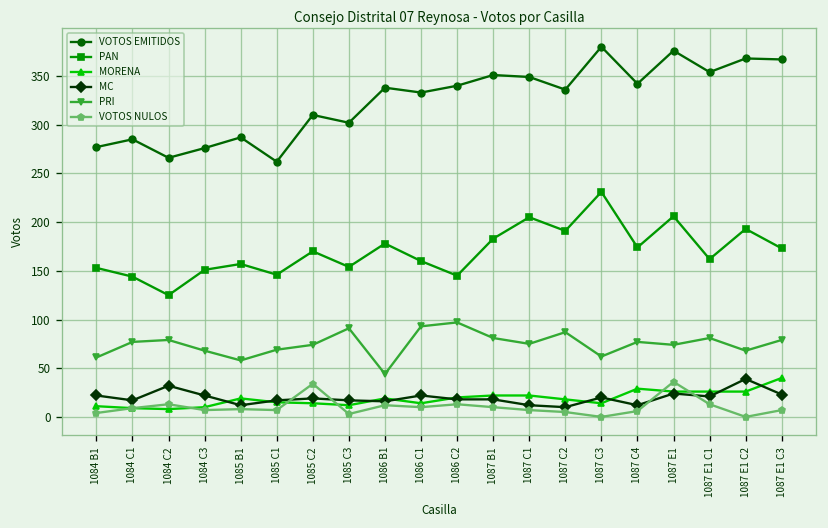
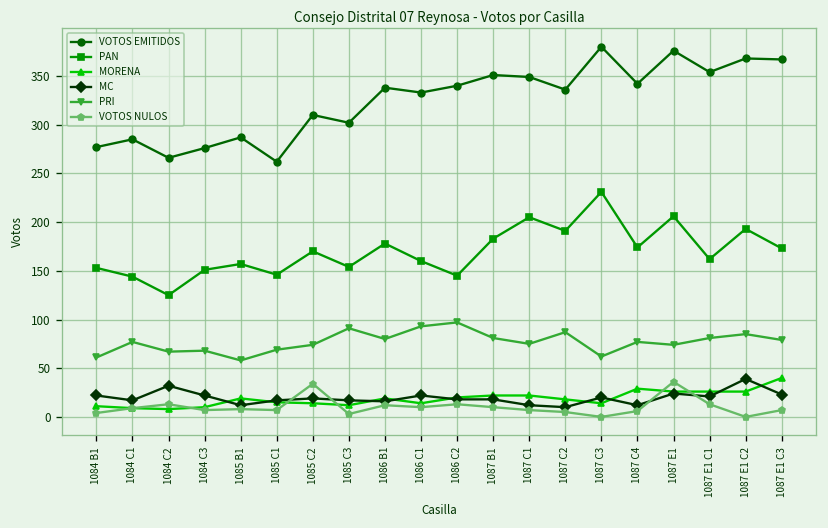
  {
    "PRI": {
      "1084 B1": 60,
      "1084 C1": 80,
-     "1084 C2": 80,
+     "1084 C2": 70,
      "1084 C3": 70,
      "1085 B1": 60,
      "1085 C1": 70,
      "1085 C2": 70,
      "1085 C3": 90,
-     "1086 B1": 40,
+     "1086 B1": 80,
      "1086 C1": 90,
      "1086 C2": 100,
      "1087 B1": 80,
      "1087 C1": 80,
      "1087 C2": 90,
      "1087 C3": 60,
      "1087 C4": 80,
      "1087 E1": 70,
      "1087 E1 C1": 80,
-     "1087 E1 C2": 70,
+     "1087 E1 C2": 90,
      "1087 E1 C3": 80
    },
    "VOTOS NULOS": {
      "1084 B1": 0,
      "1084 C2": 10,
      "1085 B1": 10,
      "1085 C1": 10,
      "1085 C2": 30,
      "1085 C3": 0,
      "1086 B1": 10,
      "1086 C1": 10,
      "1086 C2": 10,
      "1087 B1": 10,
      "1087 C1": 10,
      "1087 C2": 10,
      "1087 C3": 0,
      "1087 C4": 10,
      "1087 E1": 40,
      "1087 E1 C1": 10,
      "1087 E1 C2": 0,
      "1087 E1 C3": 10
    }
  }
